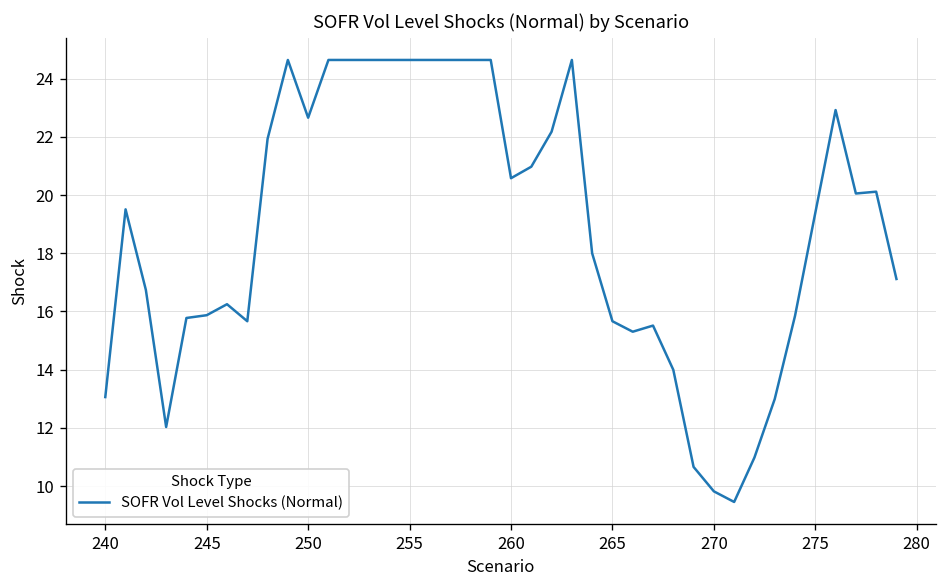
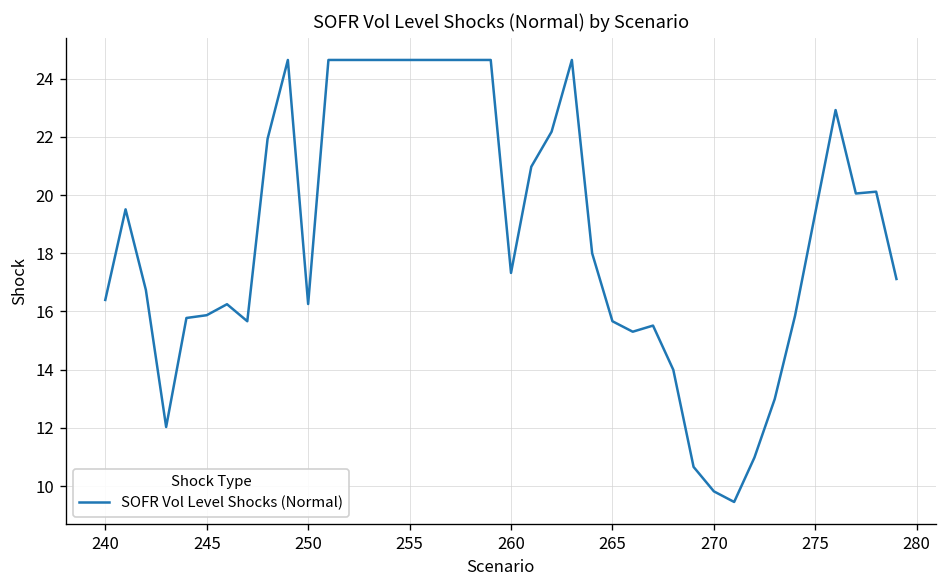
  {
-   "240": 13.1,
+   "240": 16.4,
    "245": 15.9,
-   "250": 22.7,
+   "250": 16.3,
    "255": 24.6,
-   "260": 20.6,
+   "260": 17.3,
    "265": 15.7,
    "270": 9.8,
    "275": 19.4
  }
